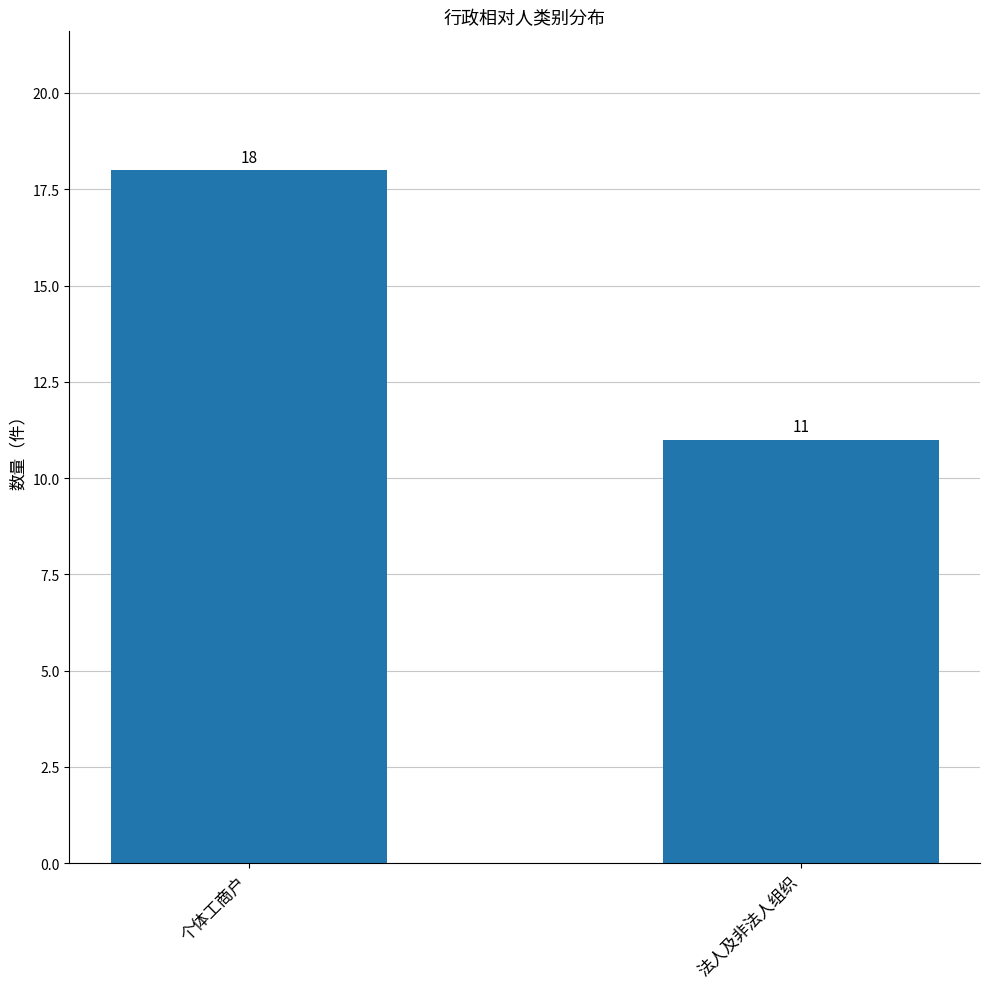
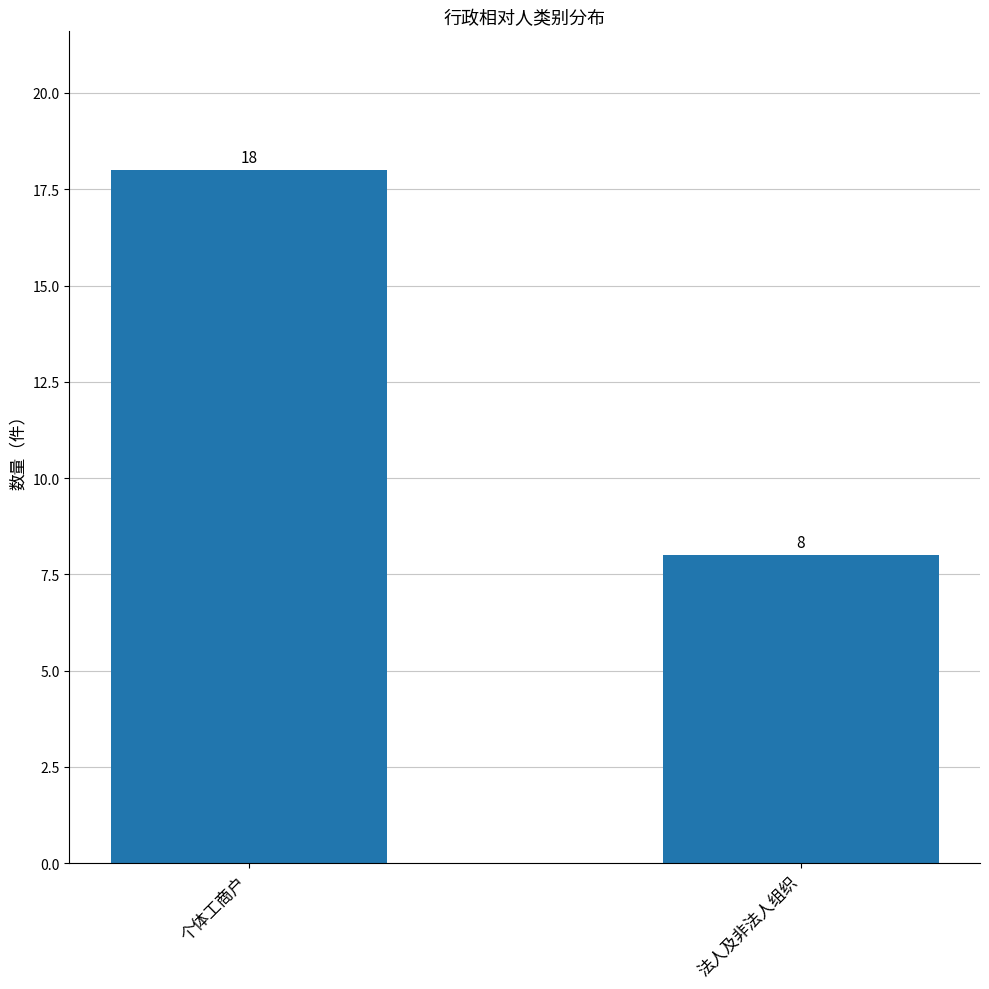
  {
    "个体工商户": 18,
-   "法人及非法人组织": 11
+   "法人及非法人组织": 8
  }
